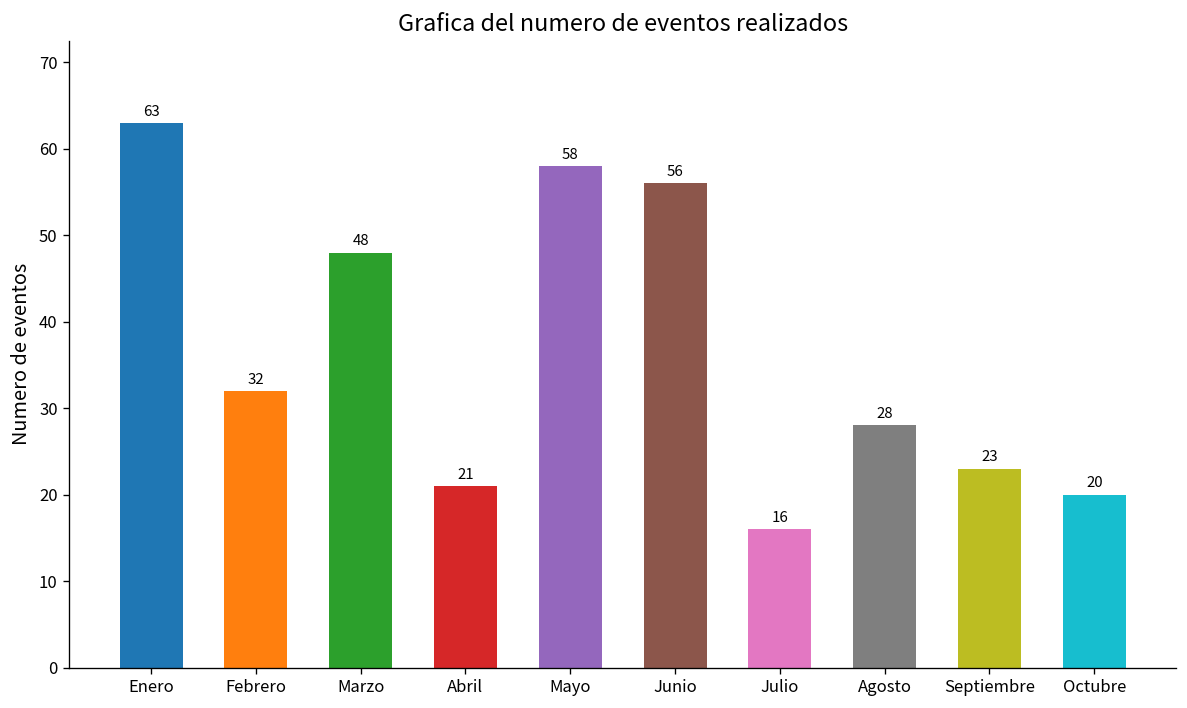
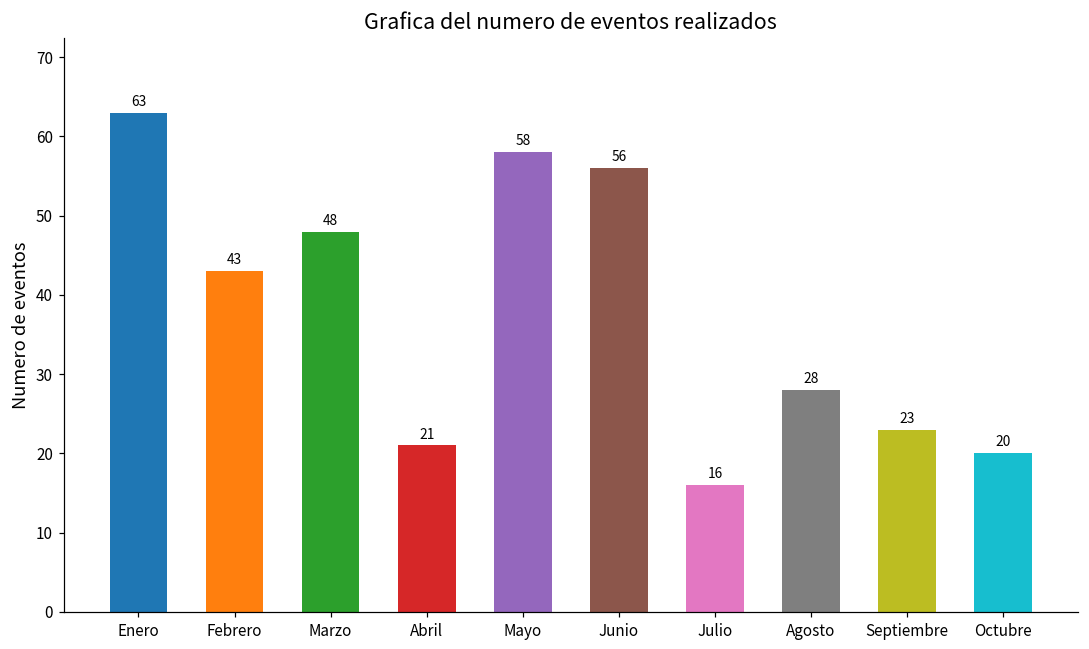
  {
    "Enero": 63,
-   "Febrero": 32,
+   "Febrero": 43,
    "Marzo": 48,
    "Abril": 21,
    "Mayo": 58,
    "Junio": 56,
    "Julio": 16,
    "Agosto": 28,
    "Septiembre": 23,
    "Octubre": 20
  }
